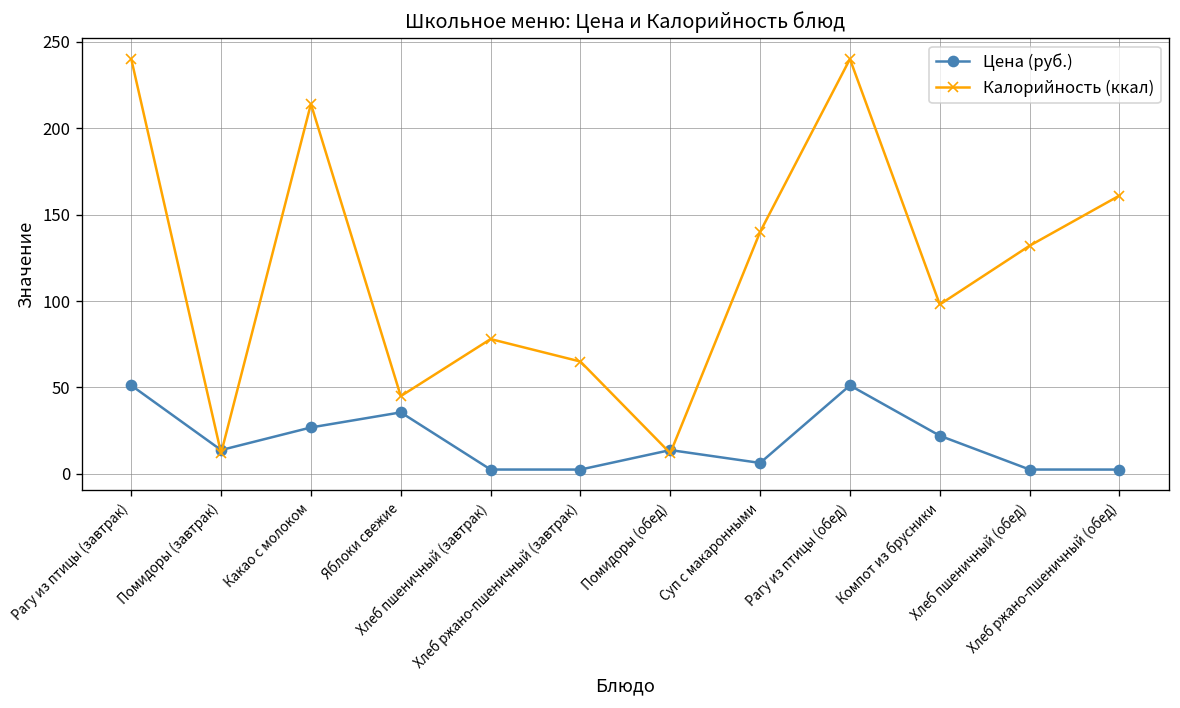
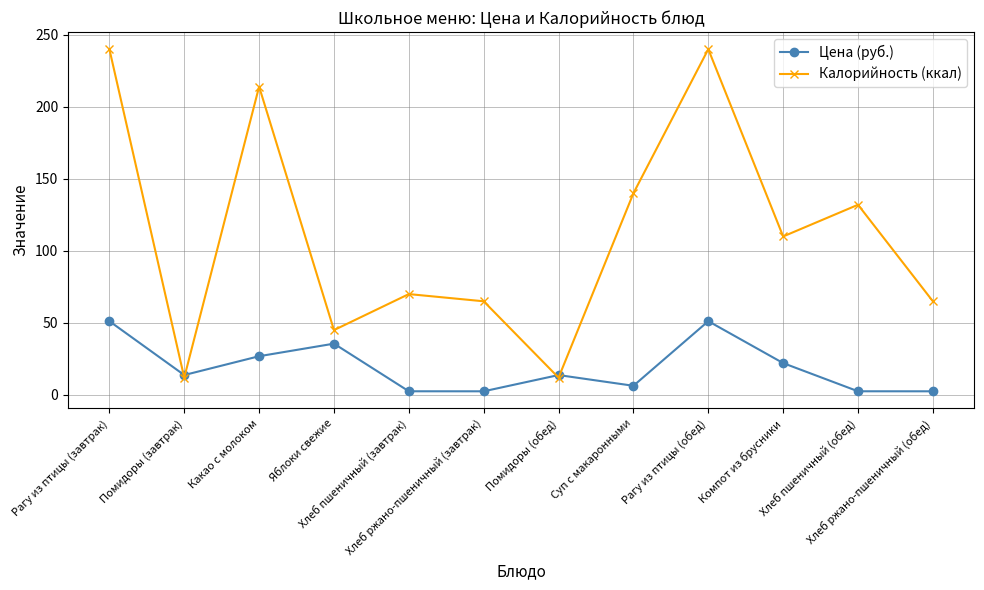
  {
    "Цена (руб.)": {
      "Рагу из птицы (завтрак)": 51,
      "Какао с молоком": 27,
      "Яблоки свежие": 36,
      "Хлеб пшеничный (завтрак)": 3,
      "Хлеб ржано-пшеничный (завтрак)": 3,
      "Суп с макаронными": 6,
      "Рагу из птицы (обед)": 51,
      "Компот из брусники": 22,
      "Хлеб пшеничный (обед)": 3,
      "Хлеб ржано-пшеничный (обед)": 3
    },
    "Калорийность (ккал)": {
      "Рагу из птицы (завтрак)": 240,
      "Какао с молоком": 214,
      "Яблоки свежие": 45,
-     "Хлеб пшеничный (завтрак)": 78,
+     "Хлеб пшеничный (завтрак)": 70,
      "Хлеб ржано-пшеничный (завтрак)": 65,
      "Суп с макаронными": 140,
      "Рагу из птицы (обед)": 240,
-     "Компот из брусники": 98,
+     "Компот из брусники": 110,
      "Хлеб пшеничный (обед)": 132,
-     "Хлеб ржано-пшеничный (обед)": 161
+     "Хлеб ржано-пшеничный (обед)": 65
    }
  }
